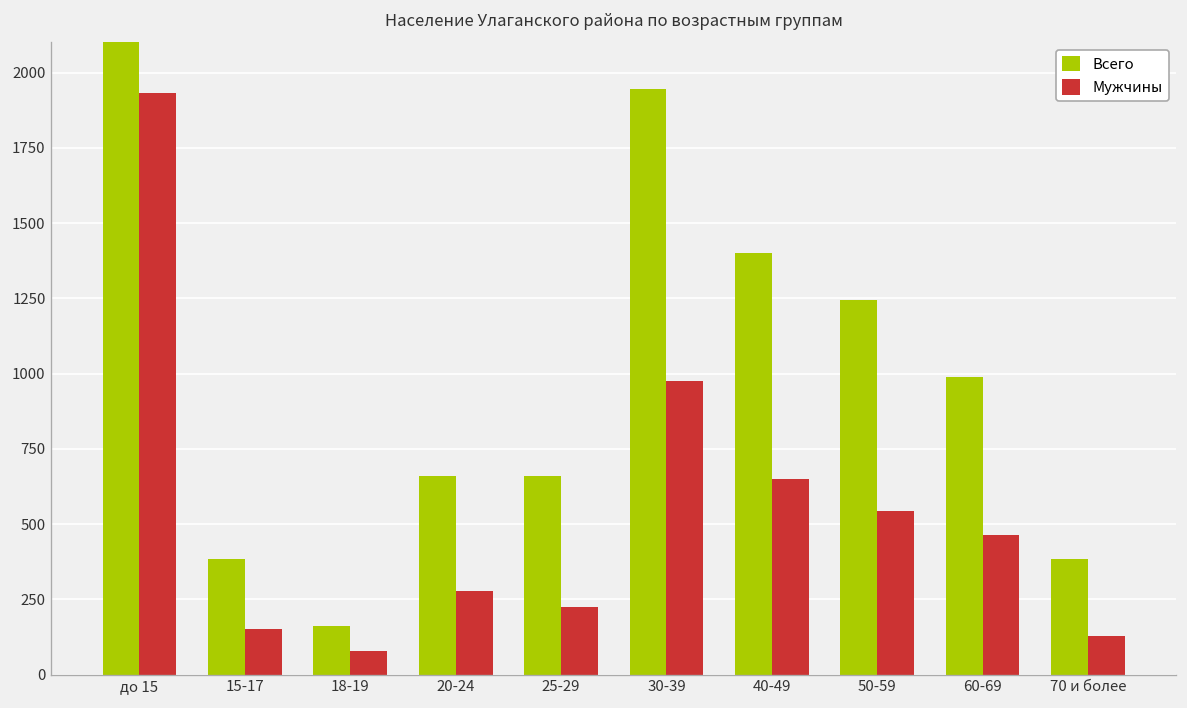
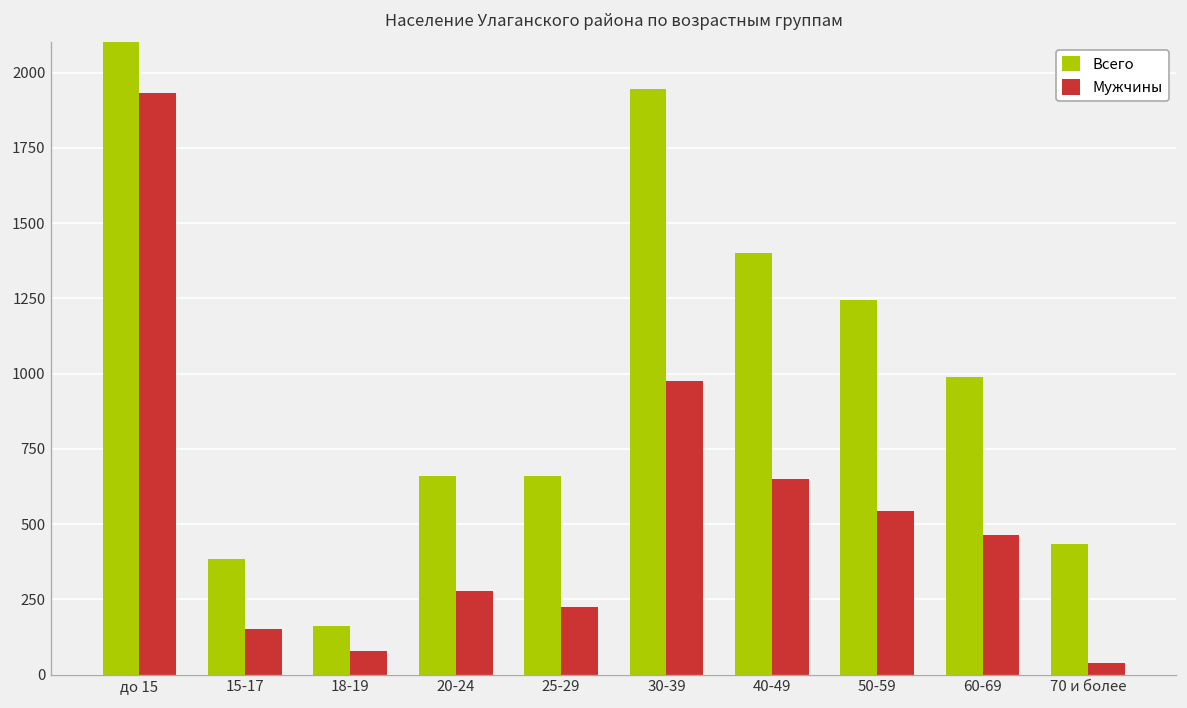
  {
    "Всего": {
      "15-17": 390,
      "18-19": 160,
      "20-24": 660,
      "25-29": 660,
      "30-39": 1950,
      "40-49": 1400,
      "50-59": 1240,
      "60-69": 990,
-     "70 и более": 390
+     "70 и более": 440
    },
    "Мужчины": {
      "до 15": 1930,
      "15-17": 150,
      "18-19": 80,
      "20-24": 280,
      "25-29": 220,
      "30-39": 970,
      "40-49": 650,
      "50-59": 540,
      "60-69": 460,
-     "70 и более": 130
+     "70 и более": 40
    }
  }
